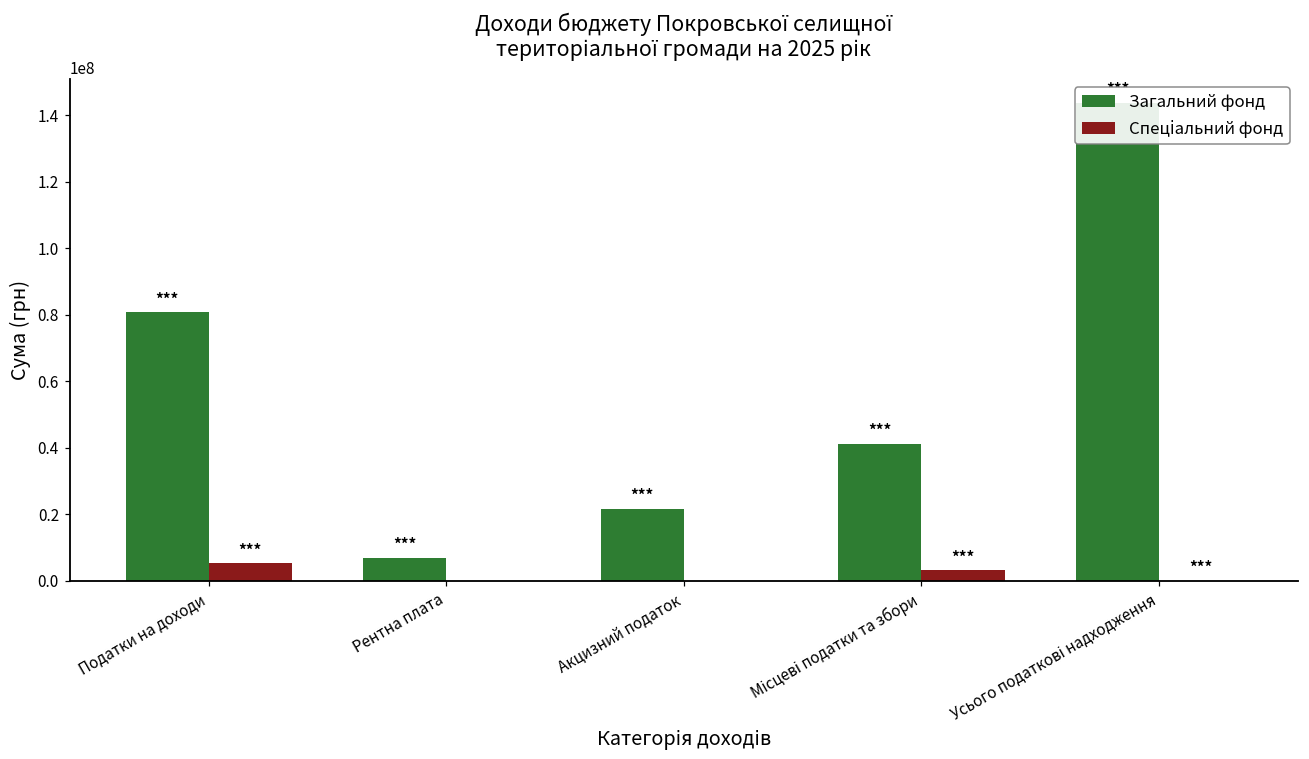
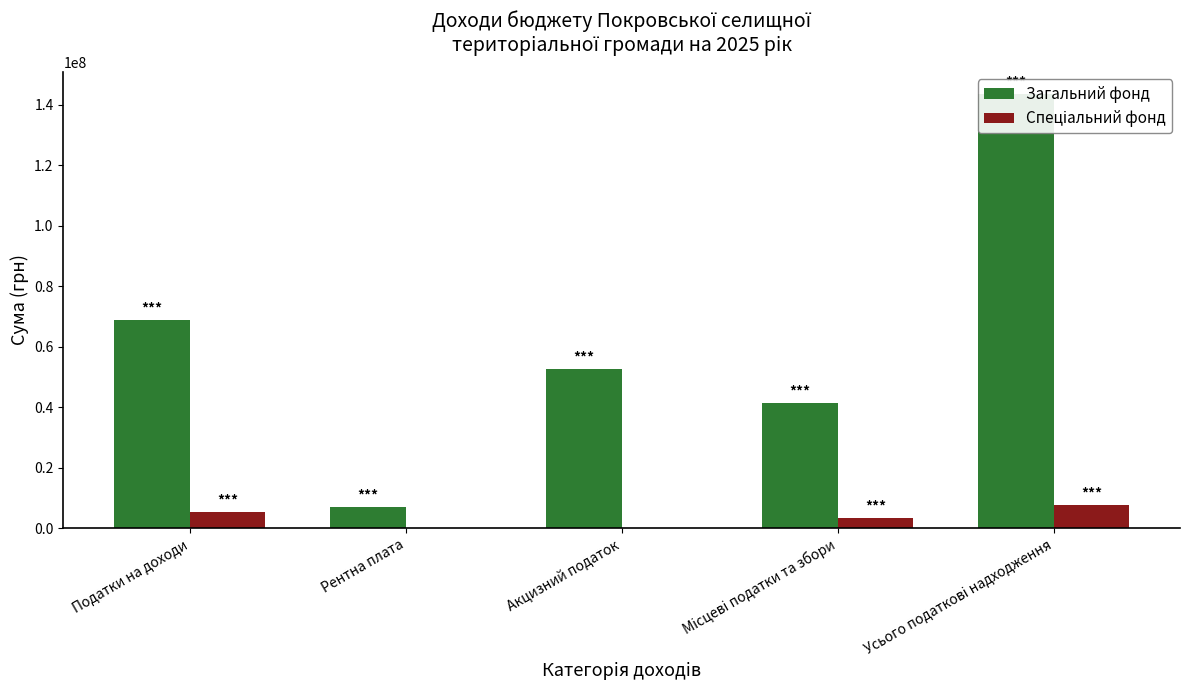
  {
    "Загальний фонд": {
-     "Податки на доходи": 81000000,
+     "Податки на доходи": 69000000,
      "Рентна плата": 7000000,
-     "Акцизний податок": 22000000,
+     "Акцизний податок": 53000000,
      "Місцеві податки та збори": 41000000
    },
    "Спеціальний фонд": {
      "Податки на доходи": 5000000,
      "Рентна плата": 0,
      "Акцизний податок": 0,
      "Місцеві податки та збори": 3000000,
-     "Усього податкові надходження": 0
+     "Усього податкові надходження": 8000000
    }
  }
